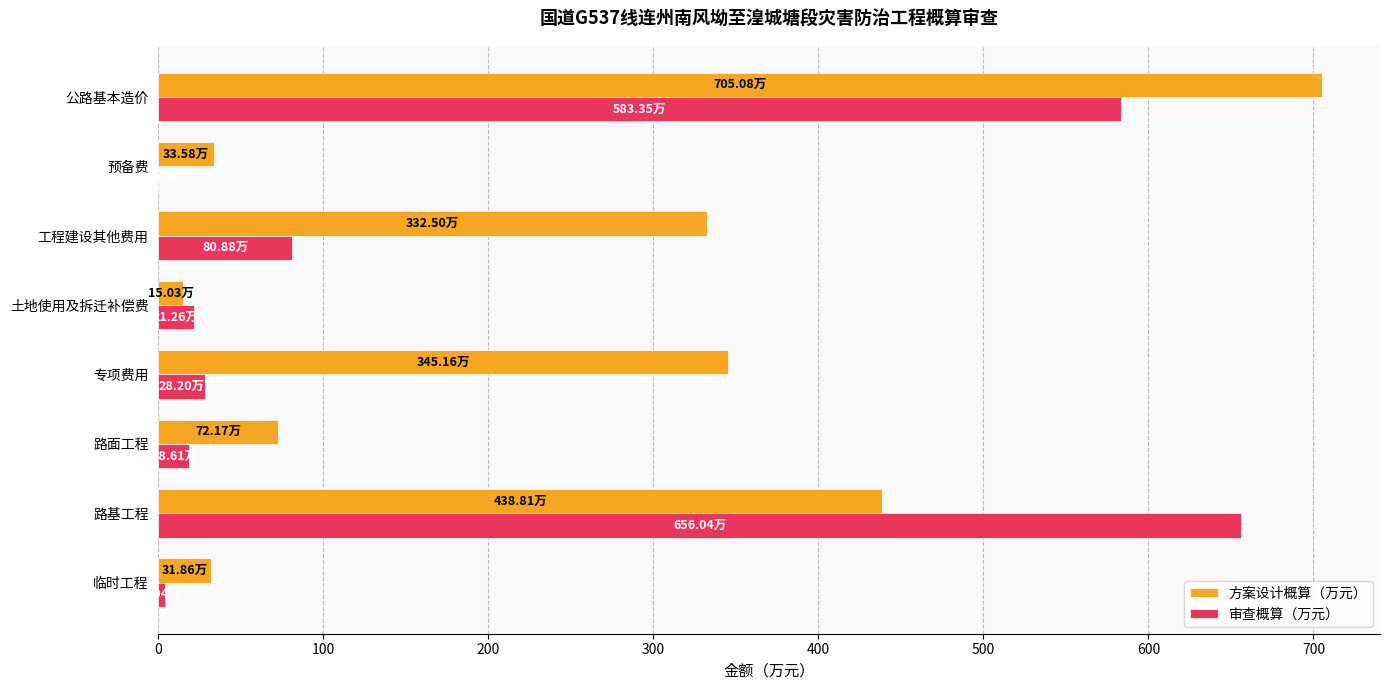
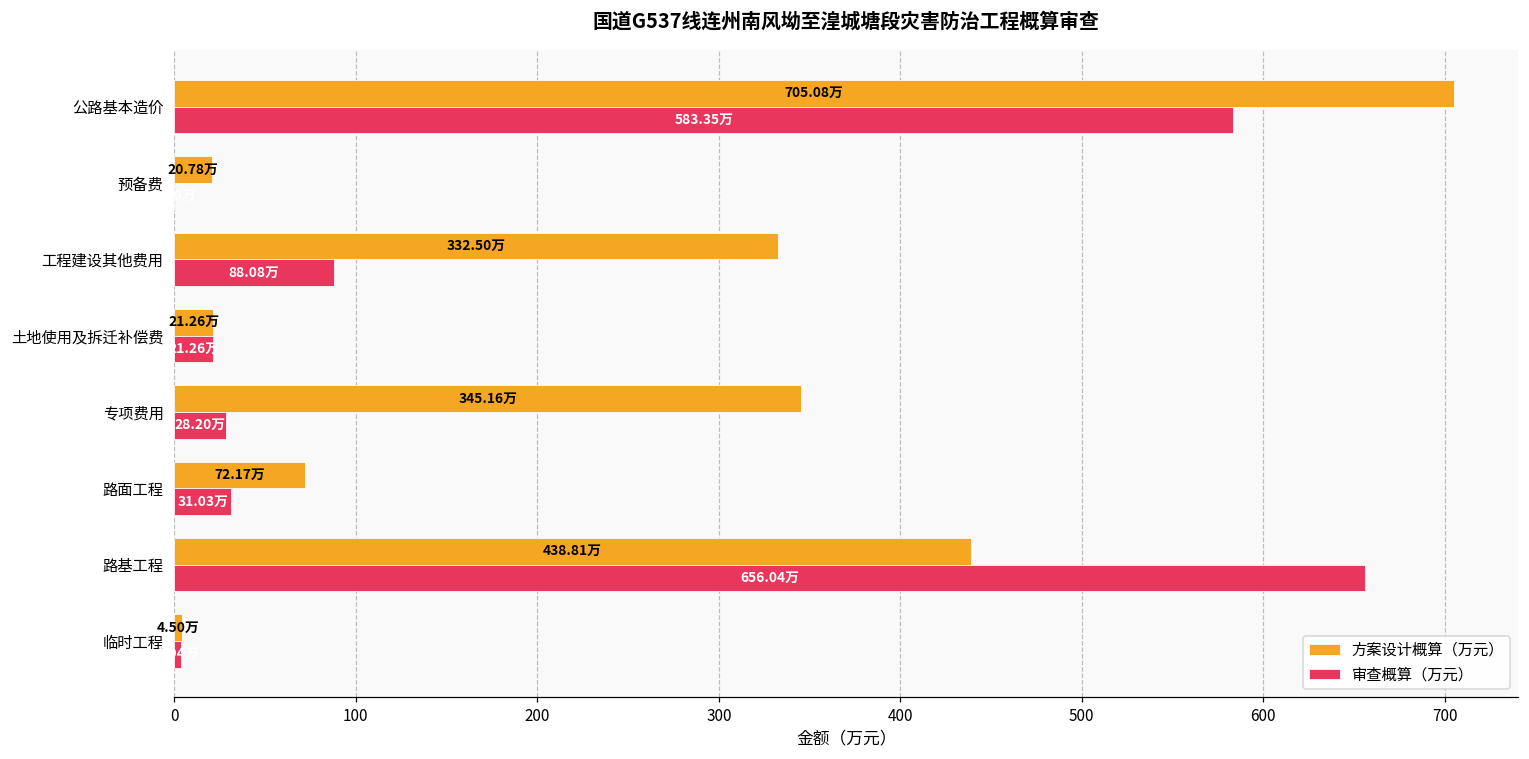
  {
    "方案设计概算（万元）": {
      "公路基本造价": "705.08万",
-     "预备费": "33.58万",
+     "预备费": "20.78万",
      "工程建设其他费用": "332.50万",
-     "土地使用及拆迁补偿费": "15.03万",
+     "土地使用及拆迁补偿费": "21.26万",
      "专项费用": "345.16万",
      "路面工程": "72.17万",
      "路基工程": "438.81万",
-     "临时工程": "31.86万"
+     "临时工程": "4.50万"
    },
    "审查概算（万元）": {
      "公路基本造价": "583.35万",
-     "工程建设其他费用": "80.88万",
+     "工程建设其他费用": "88.08万",
      "土地使用及拆迁补偿费": "21.26万",
      "专项费用": "28.20万",
-     "路面工程": "18.61万",
+     "路面工程": "31.03万",
      "路基工程": "656.04万"
    }
  }
